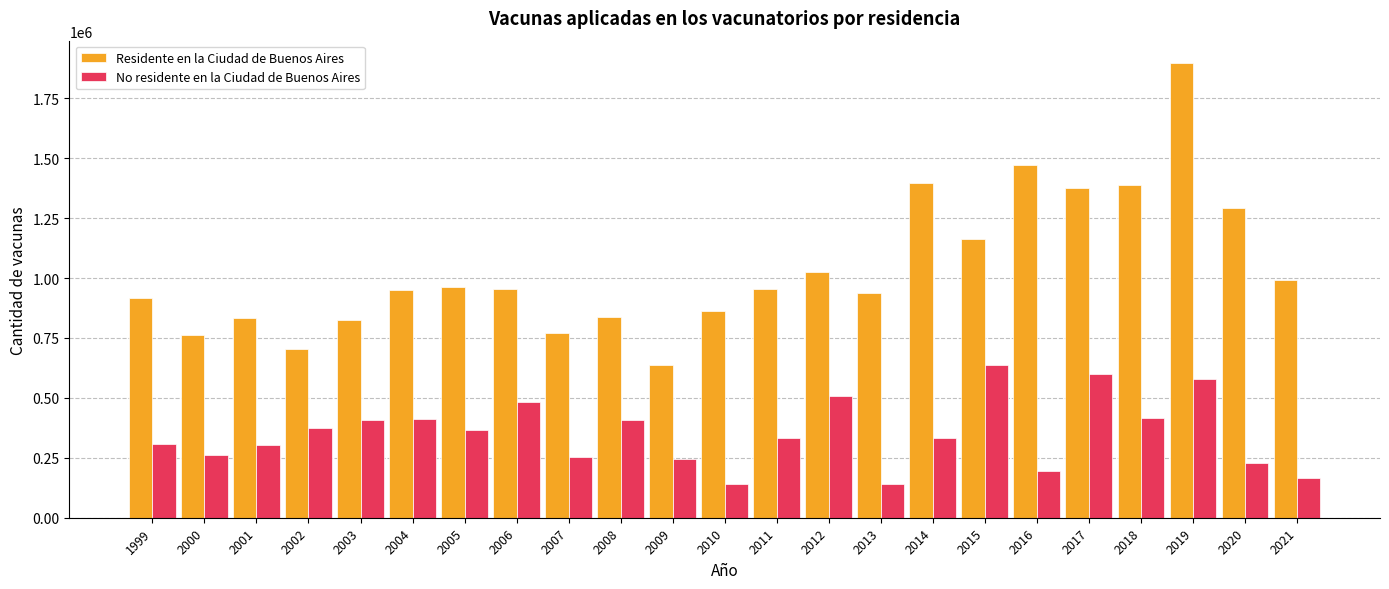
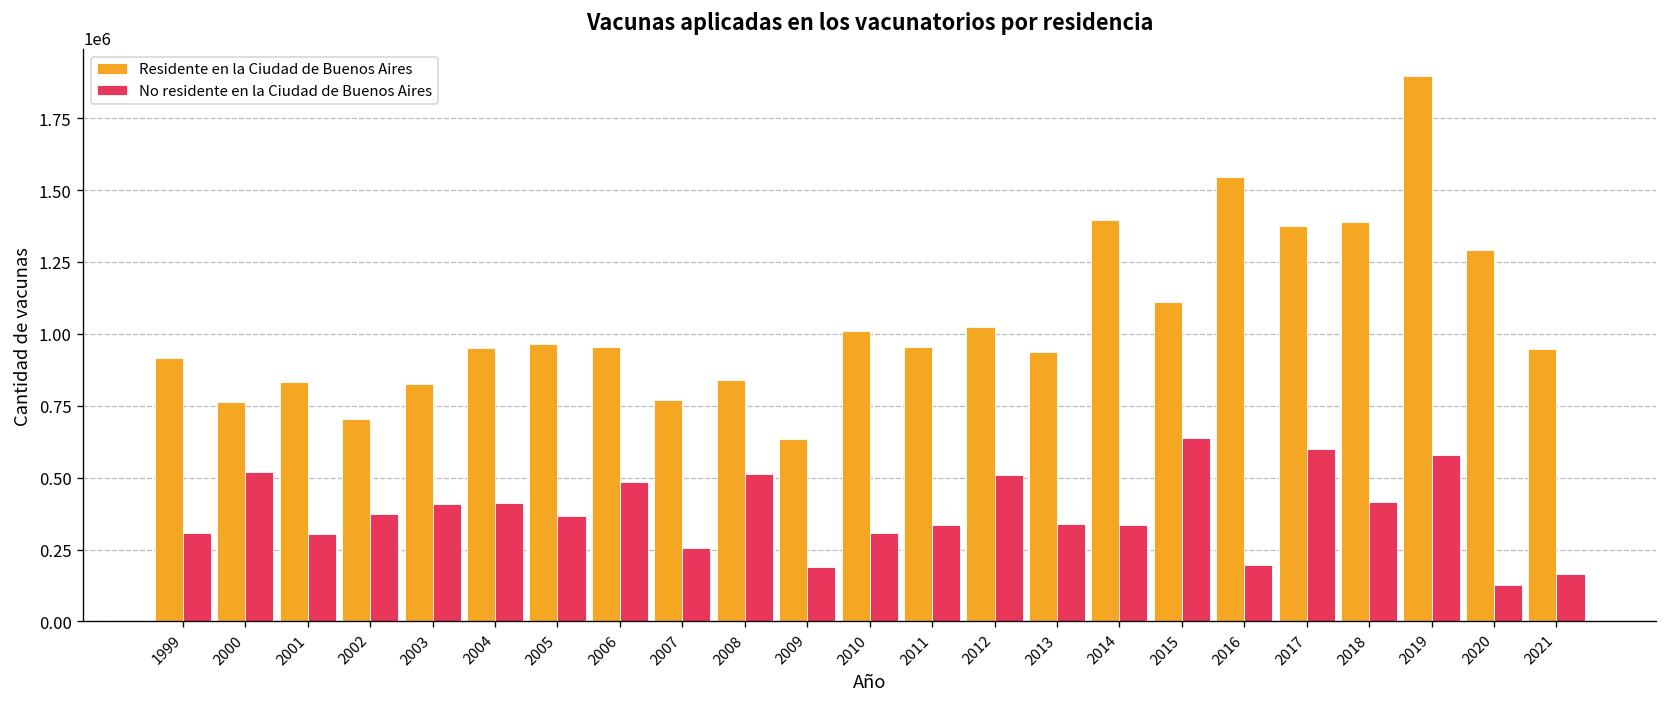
  {
    "Residente en la Ciudad de Buenos Aires": {
      "1999": 920000,
      "2000": 760000,
      "2001": 830000,
      "2002": 700000,
      "2003": 830000,
      "2004": 950000,
      "2005": 960000,
      "2006": 960000,
      "2007": 770000,
      "2008": 840000,
      "2009": 640000,
-     "2010": 860000,
+     "2010": 1010000,
      "2011": 950000,
      "2012": 1020000,
      "2013": 940000,
      "2014": 1400000,
-     "2015": 1160000,
-     "2016": 1470000,
+     "2015": 1110000,
+     "2016": 1540000,
      "2017": 1370000,
      "2018": 1390000,
      "2019": 1900000,
      "2020": 1290000,
-     "2021": 990000
+     "2021": 950000
    },
    "No residente en la Ciudad de Buenos Aires": {
      "1999": 310000,
-     "2000": 260000,
+     "2000": 520000,
      "2001": 300000,
      "2002": 370000,
      "2003": 410000,
      "2004": 410000,
      "2005": 370000,
      "2006": 480000,
      "2007": 250000,
-     "2008": 410000,
-     "2009": 240000,
-     "2010": 140000,
+     "2008": 510000,
+     "2009": 190000,
+     "2010": 310000,
      "2011": 330000,
      "2012": 510000,
-     "2013": 140000,
+     "2013": 340000,
      "2014": 330000,
      "2015": 640000,
      "2016": 200000,
      "2017": 600000,
      "2018": 420000,
      "2019": 580000,
-     "2020": 230000,
+     "2020": 130000,
      "2021": 160000
    }
  }
